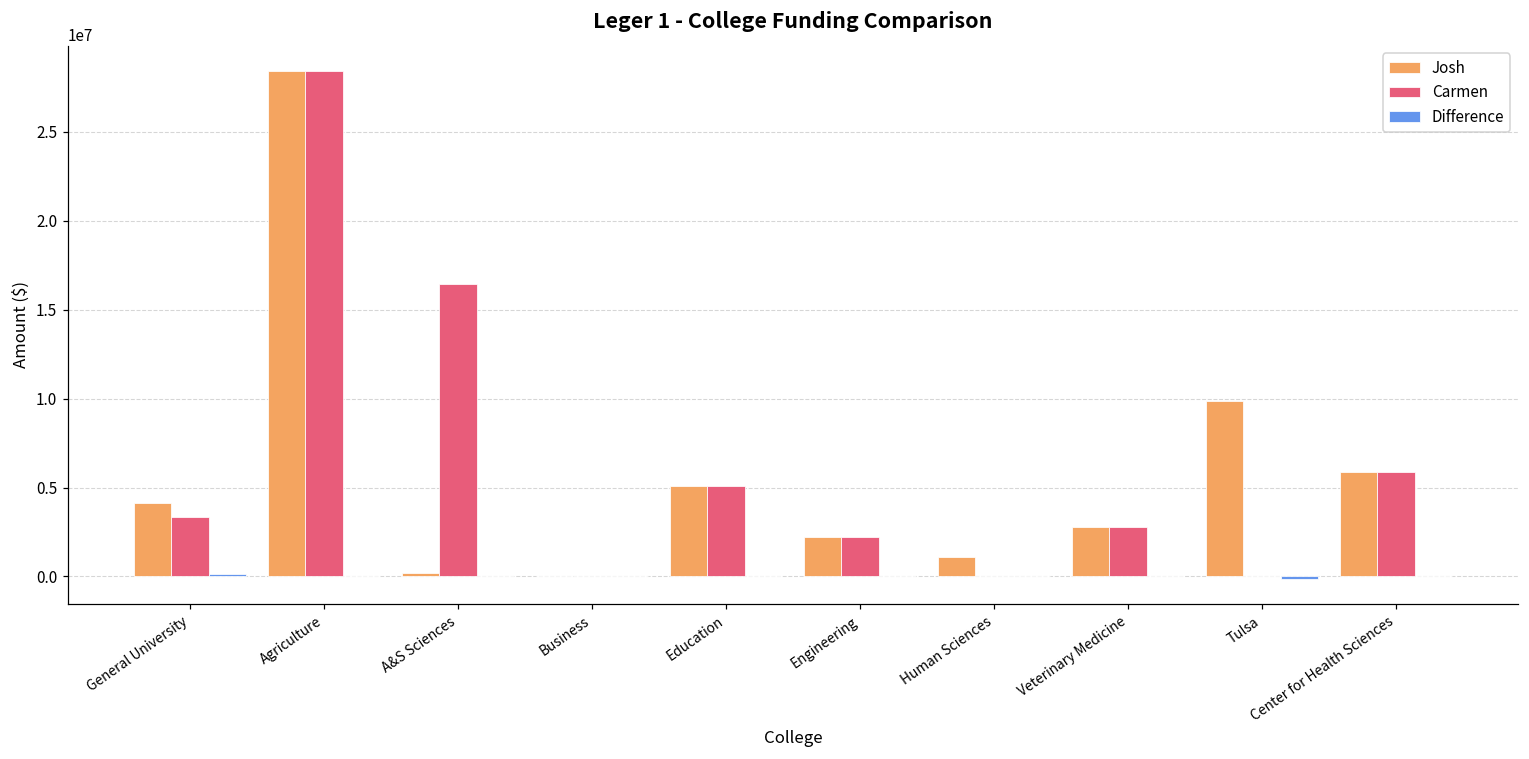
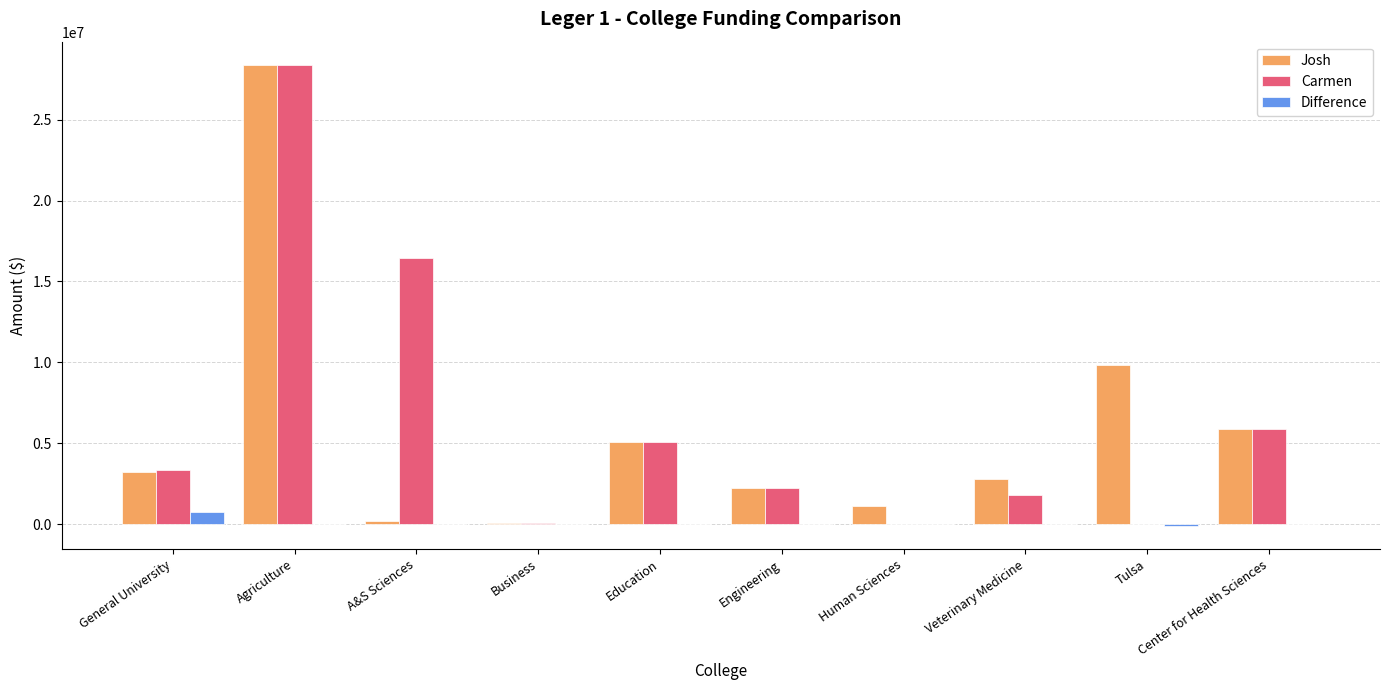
  {
    "Josh": {
-     "General University": 4100000,
+     "General University": 3200000,
      "Agriculture": 28400000,
      "A&S Sciences": 200000,
      "Education": 5100000,
      "Engineering": 2200000,
      "Human Sciences": 1100000,
      "Veterinary Medicine": 2800000,
      "Tulsa": 9800000,
      "Center for Health Sciences": 5800000
    },
    "Carmen": {
      "General University": 3400000,
      "Agriculture": 28400000,
      "A&S Sciences": 16500000,
      "Education": 5100000,
      "Engineering": 2200000,
-     "Veterinary Medicine": 2800000,
+     "Veterinary Medicine": 1800000,
      "Tulsa": 0,
      "Center for Health Sciences": 5800000
    },
    "Difference": {
-     "General University": 100000
+     "General University": 700000
    }
  }
